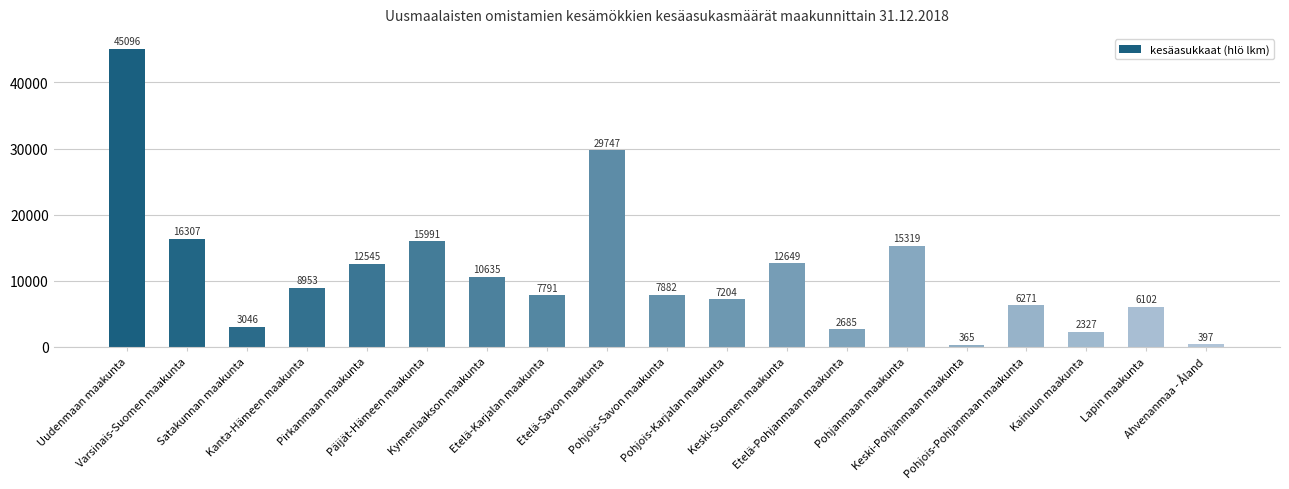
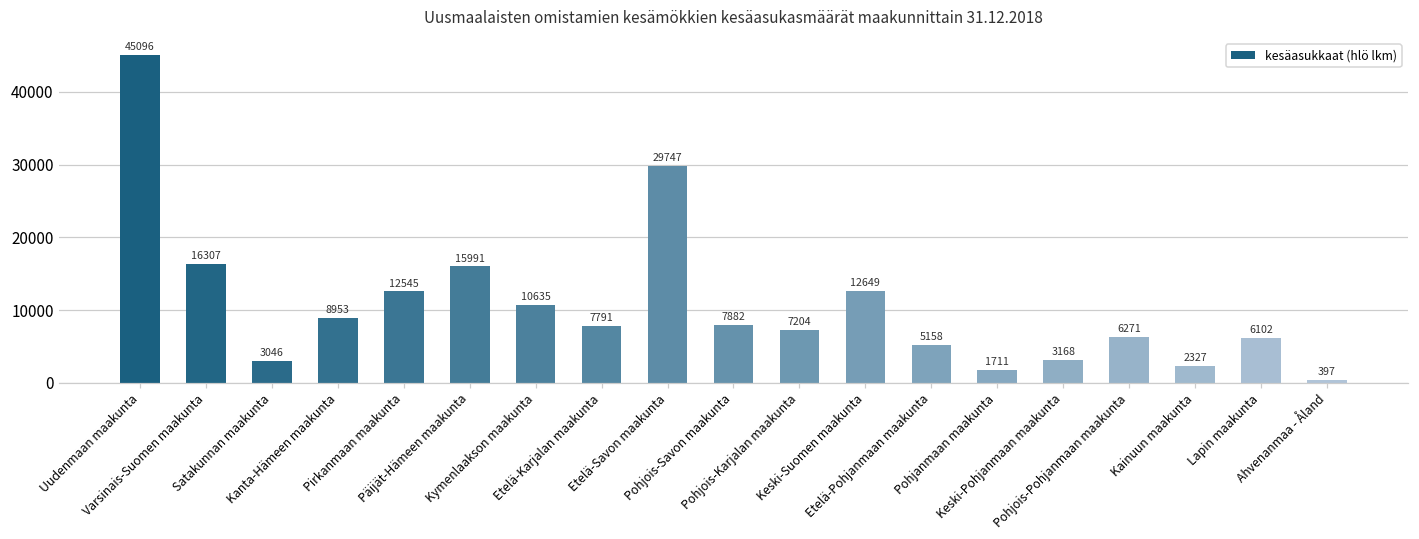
  {
    "Uudenmaan maakunta": 45096,
    "Varsinais-Suomen maakunta": 16307,
    "Satakunnan maakunta": 3046,
    "Kanta-Hämeen maakunta": 8953,
    "Pirkanmaan maakunta": 12545,
    "Päijät-Hämeen maakunta": 15991,
    "Kymenlaakson maakunta": 10635,
    "Etelä-Karjalan maakunta": 7791,
    "Etelä-Savon maakunta": 29747,
    "Pohjois-Savon maakunta": 7882,
    "Pohjois-Karjalan maakunta": 7204,
    "Keski-Suomen maakunta": 12649,
-   "Etelä-Pohjanmaan maakunta": 2685,
-   "Pohjanmaan maakunta": 15319,
-   "Keski-Pohjanmaan maakunta": 365,
+   "Etelä-Pohjanmaan maakunta": 5158,
+   "Pohjanmaan maakunta": 1711,
+   "Keski-Pohjanmaan maakunta": 3168,
    "Pohjois-Pohjanmaan maakunta": 6271,
    "Kainuun maakunta": 2327,
    "Lapin maakunta": 6102,
    "Ahvenanmaa - Åland": 397
  }
